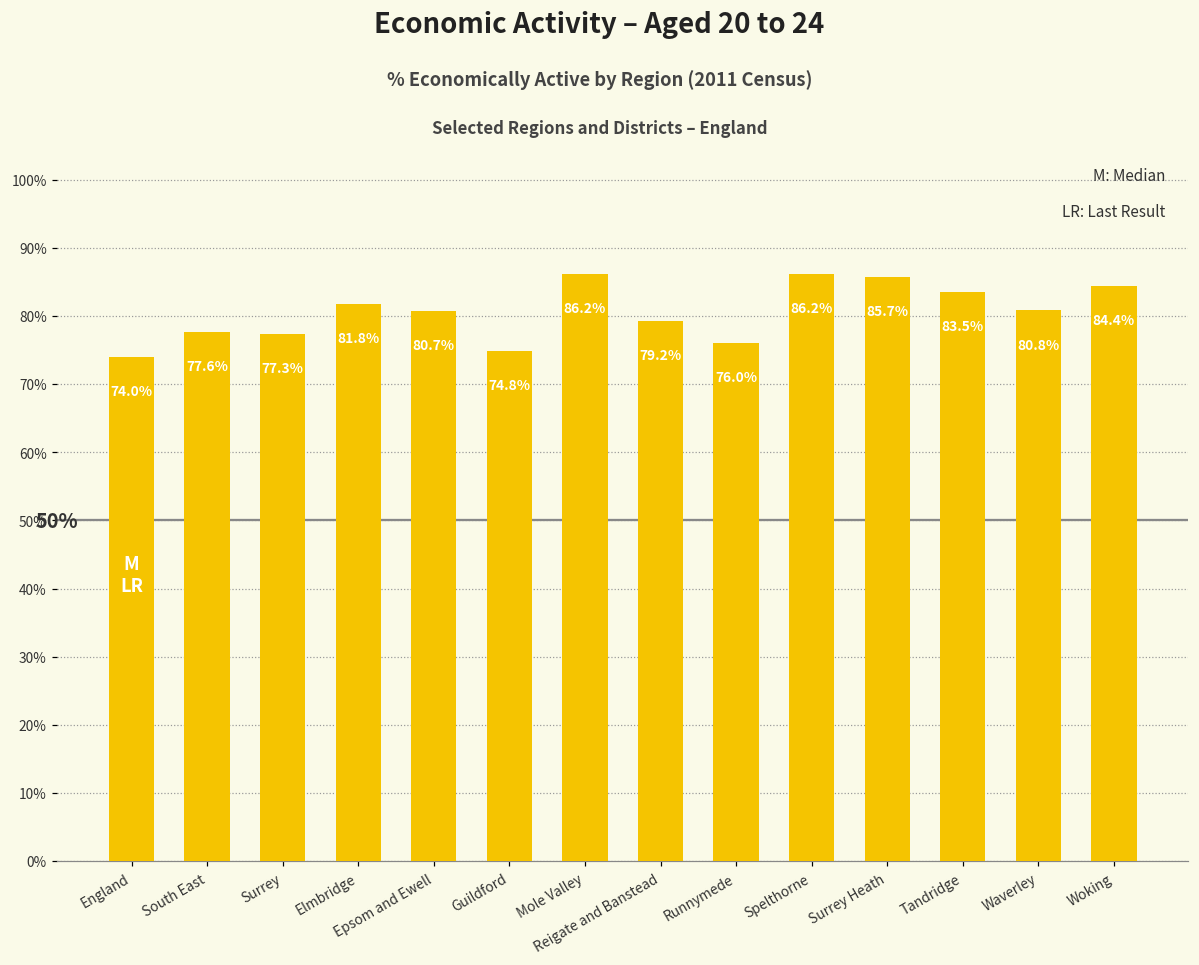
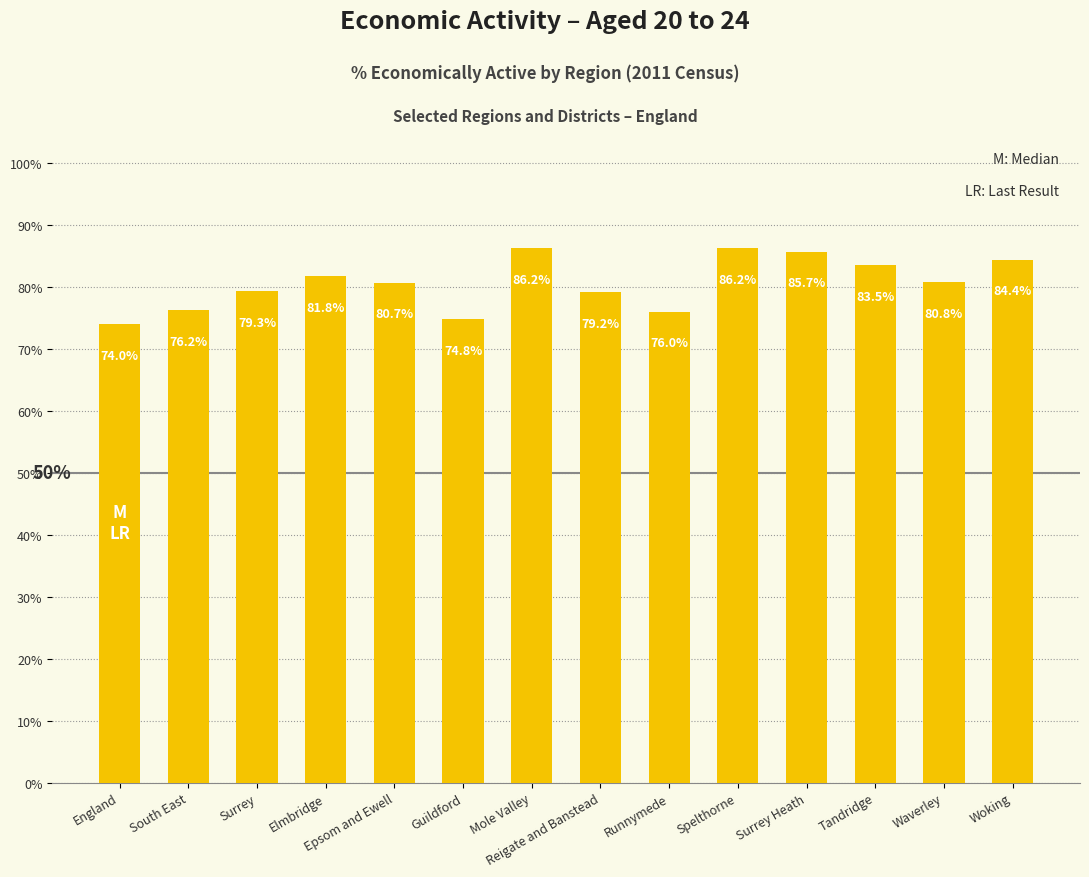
  {
    "England": "74.0%",
-   "South East": "77.6%",
-   "Surrey": "77.3%",
+   "South East": "76.2%",
+   "Surrey": "79.3%",
    "Elmbridge": "81.8%",
    "Epsom and Ewell": "80.7%",
    "Guildford": "74.8%",
    "Mole Valley": "86.2%",
    "Reigate and Banstead": "79.2%",
    "Runnymede": "76.0%",
    "Spelthorne": "86.2%",
    "Surrey Heath": "85.7%",
    "Tandridge": "83.5%",
    "Waverley": "80.8%",
    "Woking": "84.4%"
  }
